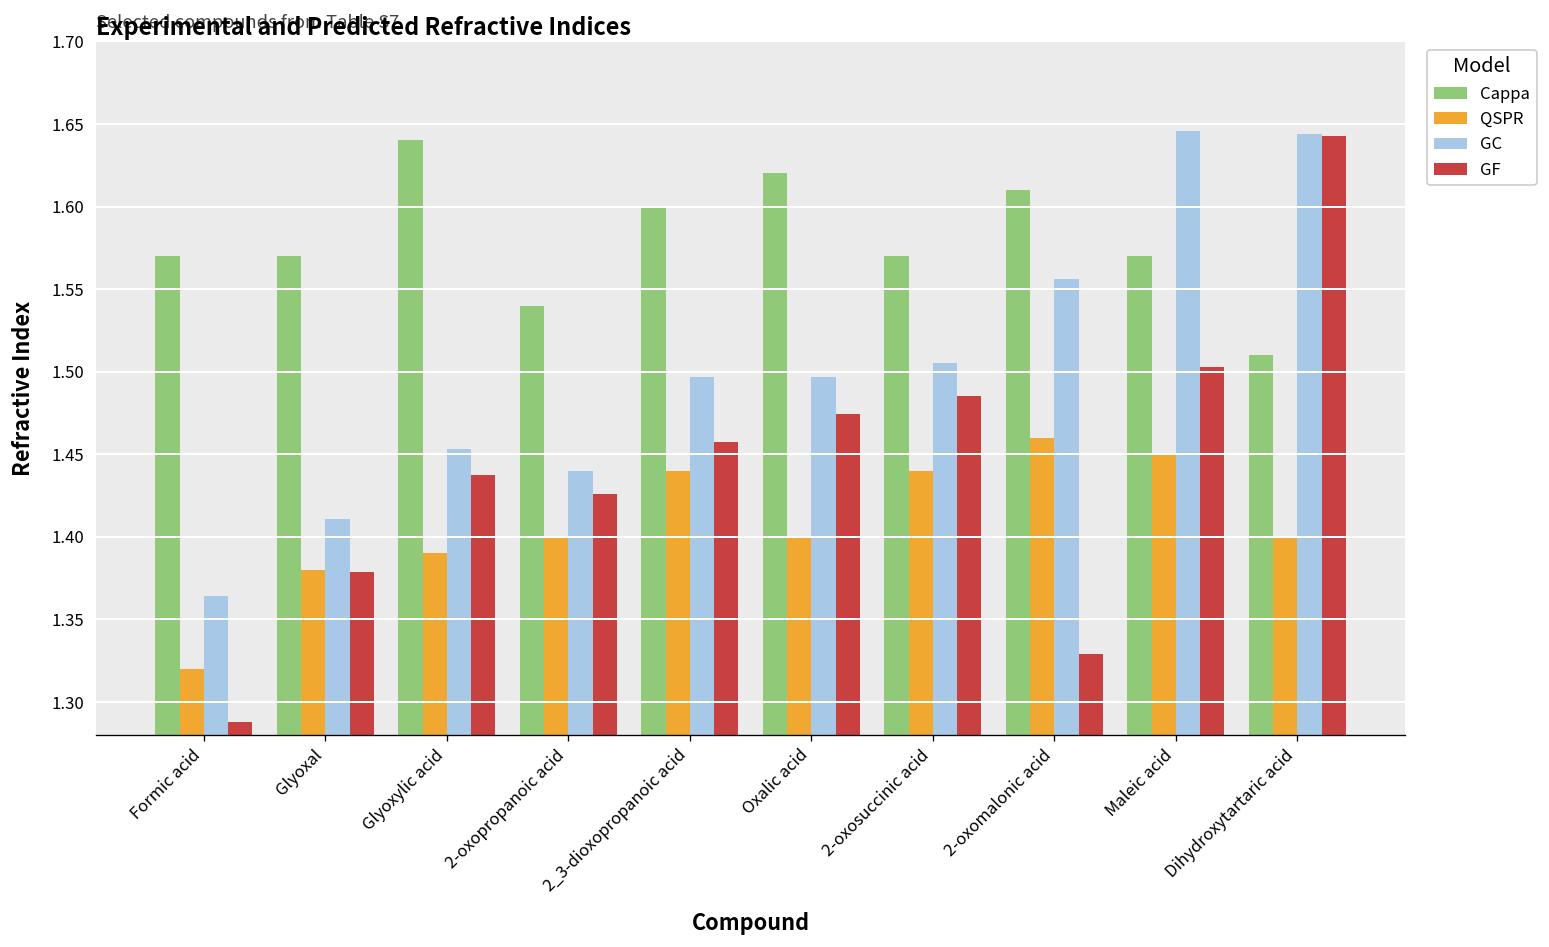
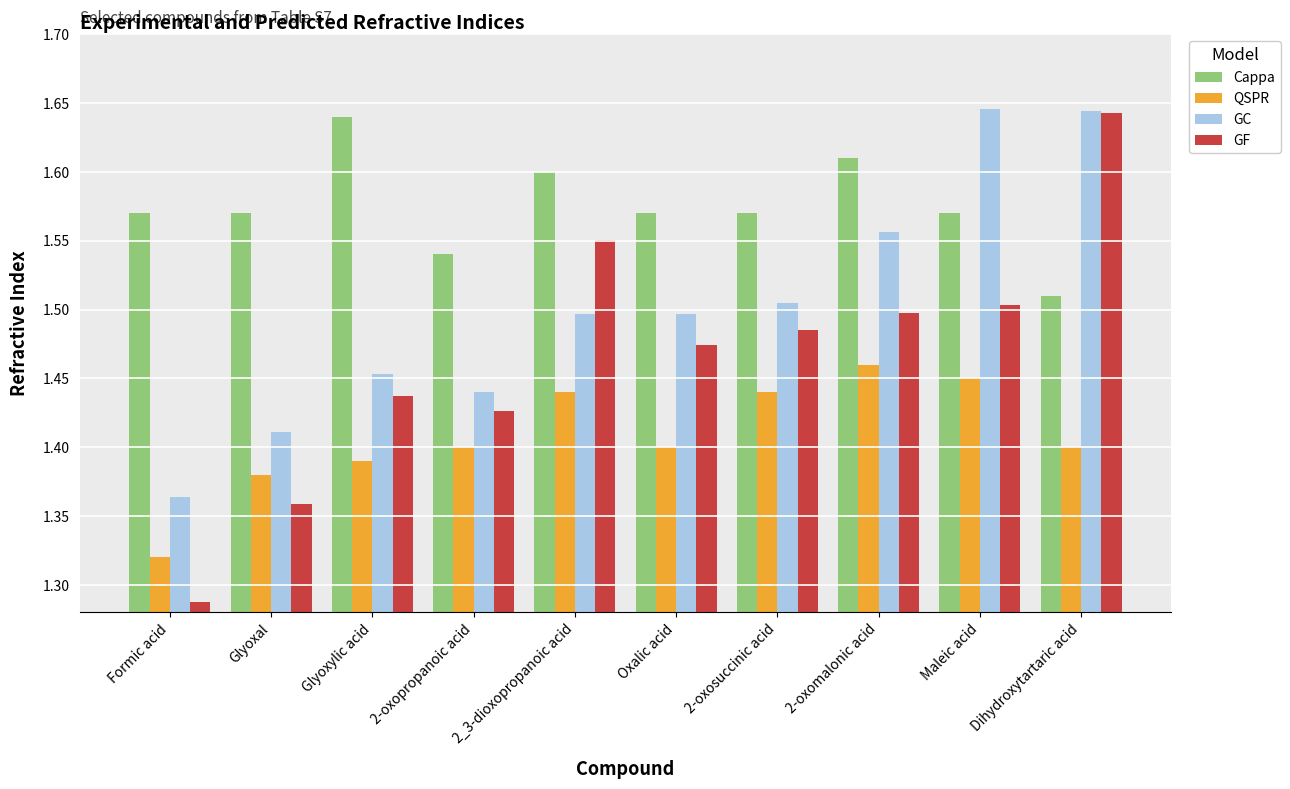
  {
    "Cappa": {
      "Formic acid": 1.57,
      "Glyoxal": 1.57,
      "Glyoxylic acid": 1.64,
      "2-oxopropanoic acid": 1.54,
      "2_3-dioxopropanoic acid": 1.60,
-     "Oxalic acid": 1.62,
+     "Oxalic acid": 1.57,
      "2-oxosuccinic acid": 1.57,
      "2-oxomalonic acid": 1.61,
      "Maleic acid": 1.57,
      "Dihydroxytartaric acid": 1.51
    },
    "QSPR": {
      "Formic acid": 1.320,
      "Glyoxal": 1.380,
      "Glyoxylic acid": 1.390,
      "2-oxopropanoic acid": 1.400,
      "2_3-dioxopropanoic acid": 1.440,
      "Oxalic acid": 1.400,
      "2-oxosuccinic acid": 1.440,
      "2-oxomalonic acid": 1.460,
      "Maleic acid": 1.450,
      "Dihydroxytartaric acid": 1.400
    },
    "GC": {
      "Formic acid": 1.364,
      "Glyoxal": 1.411,
      "Glyoxylic acid": 1.453,
      "2-oxopropanoic acid": 1.440,
      "2_3-dioxopropanoic acid": 1.497,
      "Oxalic acid": 1.497,
      "2-oxosuccinic acid": 1.505,
      "2-oxomalonic acid": 1.556,
      "Maleic acid": 1.646,
      "Dihydroxytartaric acid": 1.644
    },
    "GF": {
      "Formic acid": 1.288,
-     "Glyoxal": 1.379,
+     "Glyoxal": 1.359,
      "Glyoxylic acid": 1.437,
      "2-oxopropanoic acid": 1.426,
-     "2_3-dioxopropanoic acid": 1.457,
+     "2_3-dioxopropanoic acid": 1.551,
      "Oxalic acid": 1.474,
      "2-oxosuccinic acid": 1.485,
-     "2-oxomalonic acid": 1.329,
+     "2-oxomalonic acid": 1.498,
      "Maleic acid": 1.503,
      "Dihydroxytartaric acid": 1.643
    }
  }
